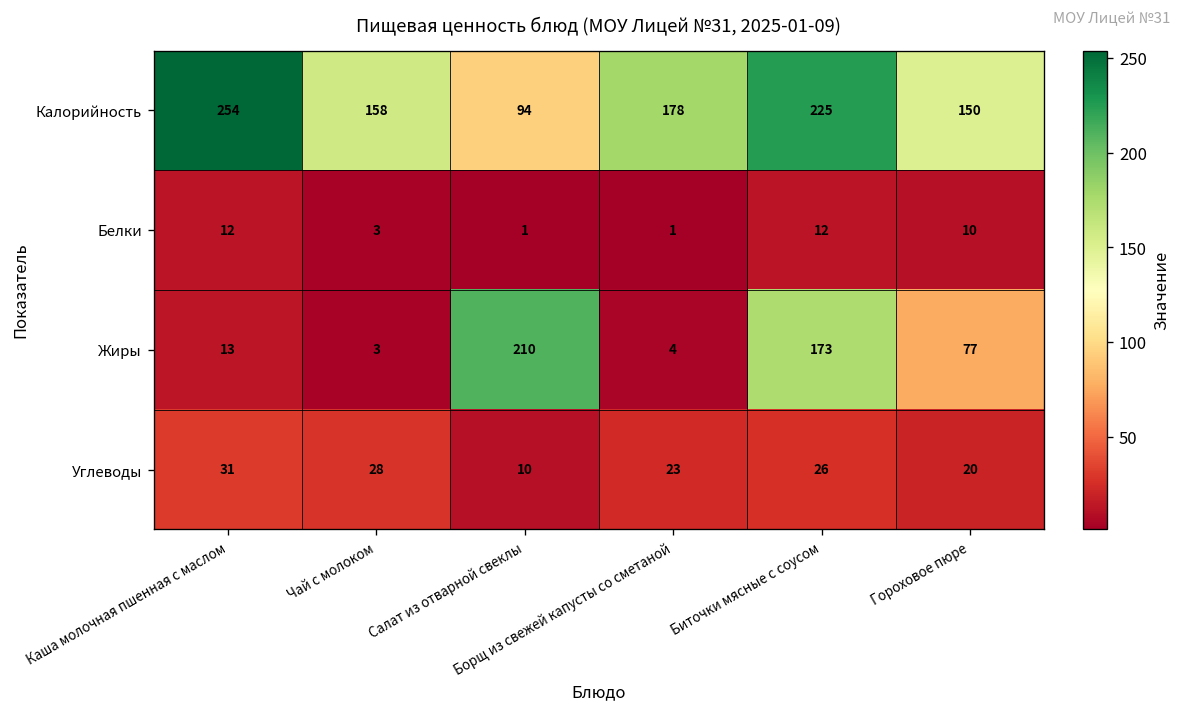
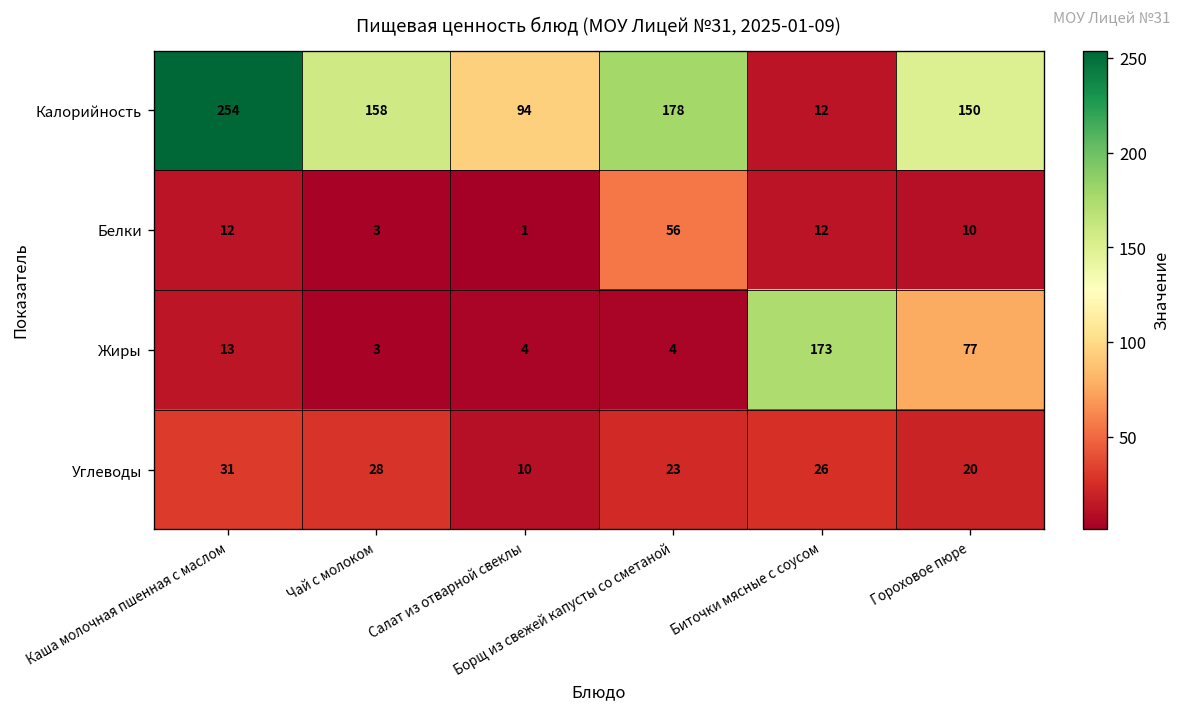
  {
    "Калорийность": {
      "Каша молочная пшенная с маслом": 254,
      "Чай с молоком": 158,
      "Салат из отварной свеклы": 94,
      "Борщ из свежей капусты со сметаной": 178,
-     "Биточки мясные с соусом": 225,
+     "Биточки мясные с соусом": 12,
      "Гороховое пюре": 150
    },
    "Белки": {
      "Каша молочная пшенная с маслом": 12,
      "Чай с молоком": 3,
      "Салат из отварной свеклы": 1,
-     "Борщ из свежей капусты со сметаной": 1,
+     "Борщ из свежей капусты со сметаной": 56,
      "Биточки мясные с соусом": 12,
      "Гороховое пюре": 10
    },
    "Жиры": {
      "Каша молочная пшенная с маслом": 13,
      "Чай с молоком": 3,
-     "Салат из отварной свеклы": 210,
+     "Салат из отварной свеклы": 4,
      "Борщ из свежей капусты со сметаной": 4,
      "Биточки мясные с соусом": 173,
      "Гороховое пюре": 77
    },
    "Углеводы": {
      "Каша молочная пшенная с маслом": 31,
      "Чай с молоком": 28,
      "Салат из отварной свеклы": 10,
      "Борщ из свежей капусты со сметаной": 23,
      "Биточки мясные с соусом": 26,
      "Гороховое пюре": 20
    }
  }
